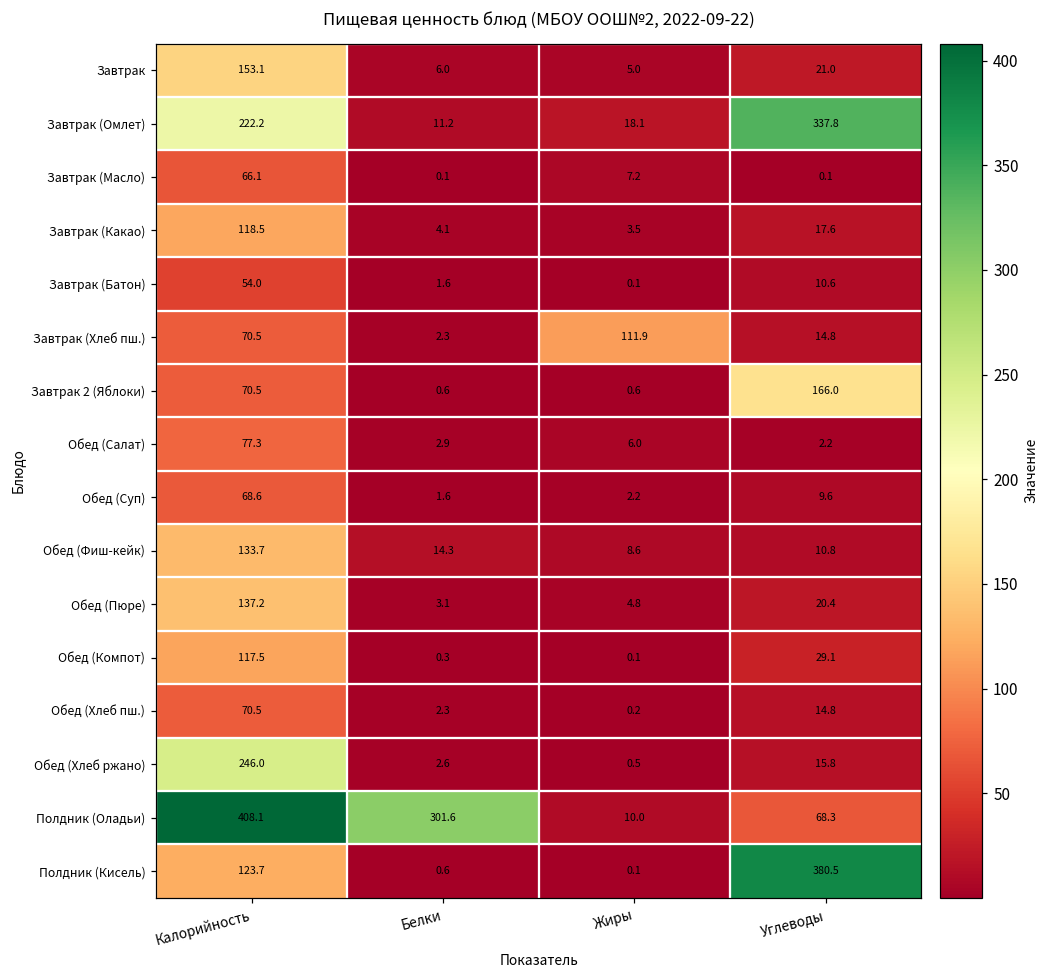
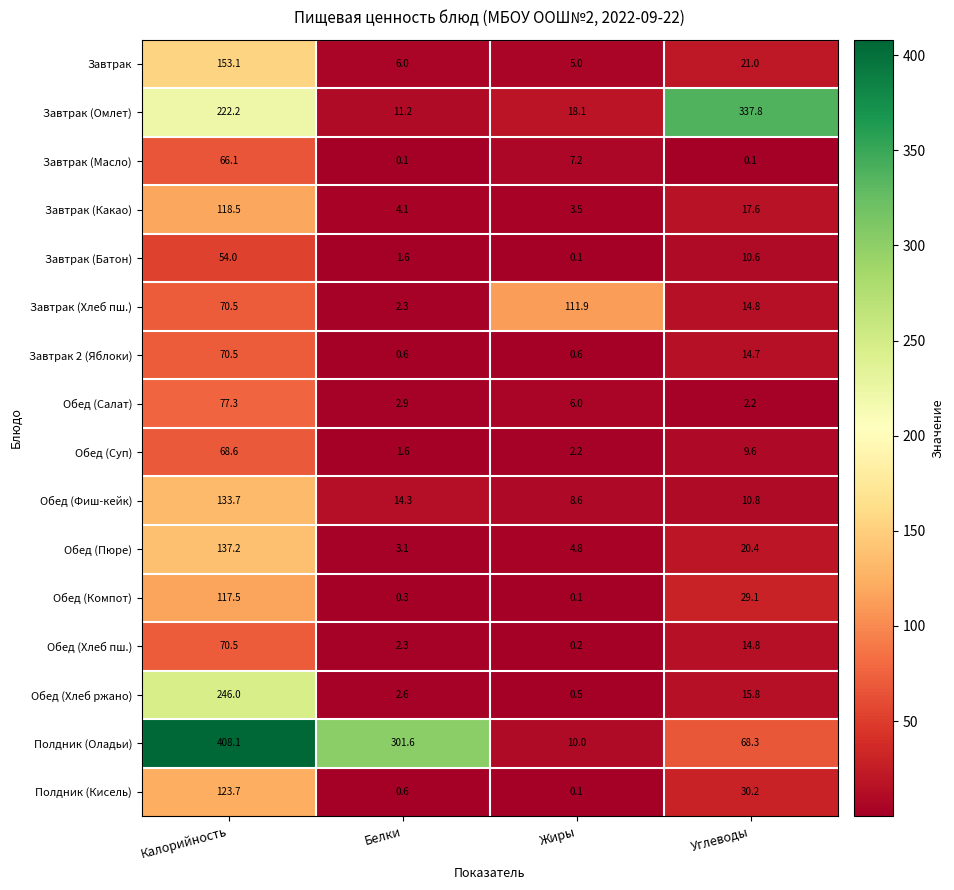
  {
    "Завтрак": {
      "Калорийность": 153.1,
      "Белки": 6.0,
      "Жиры": 5.0,
      "Углеводы": 21.0
    },
    "Завтрак (Омлет)": {
      "Калорийность": 222.2,
      "Белки": 11.2,
      "Жиры": 18.1,
      "Углеводы": 337.8
    },
    "Завтрак (Масло)": {
      "Калорийность": 66.1,
      "Белки": 0.1,
      "Жиры": 7.2,
      "Углеводы": 0.1
    },
    "Завтрак (Какао)": {
      "Калорийность": 118.5,
      "Белки": 4.1,
      "Жиры": 3.5,
      "Углеводы": 17.6
    },
    "Завтрак (Батон)": {
      "Калорийность": 54.0,
      "Белки": 1.6,
      "Жиры": 0.1,
      "Углеводы": 10.6
    },
    "Завтрак (Хлеб пш.)": {
      "Калорийность": 70.5,
      "Белки": 2.3,
      "Жиры": 111.9,
      "Углеводы": 14.8
    },
    "Завтрак 2 (Яблоки)": {
      "Калорийность": 70.5,
      "Белки": 0.6,
      "Жиры": 0.6,
-     "Углеводы": 166.0
+     "Углеводы": 14.7
    },
    "Обед (Салат)": {
      "Калорийность": 77.3,
      "Белки": 2.9,
      "Жиры": 6.0,
      "Углеводы": 2.2
    },
    "Обед (Суп)": {
      "Калорийность": 68.6,
      "Белки": 1.6,
      "Жиры": 2.2,
      "Углеводы": 9.6
    },
    "Обед (Фиш-кейк)": {
      "Калорийность": 133.7,
      "Белки": 14.3,
      "Жиры": 8.6,
      "Углеводы": 10.8
    },
    "Обед (Пюре)": {
      "Калорийность": 137.2,
      "Белки": 3.1,
      "Жиры": 4.8,
      "Углеводы": 20.4
    },
    "Обед (Компот)": {
      "Калорийность": 117.5,
      "Белки": 0.3,
      "Жиры": 0.1,
      "Углеводы": 29.1
    },
    "Обед (Хлеб пш.)": {
      "Калорийность": 70.5,
      "Белки": 2.3,
      "Жиры": 0.2,
      "Углеводы": 14.8
    },
    "Обед (Хлеб ржано)": {
      "Калорийность": 246.0,
      "Белки": 2.6,
      "Жиры": 0.5,
      "Углеводы": 15.8
    },
    "Полдник (Оладьи)": {
      "Калорийность": 408.1,
      "Белки": 301.6,
      "Жиры": 10.0,
      "Углеводы": 68.3
    },
    "Полдник (Кисель)": {
      "Калорийность": 123.7,
      "Белки": 0.6,
      "Жиры": 0.1,
-     "Углеводы": 380.5
+     "Углеводы": 30.2
    }
  }
